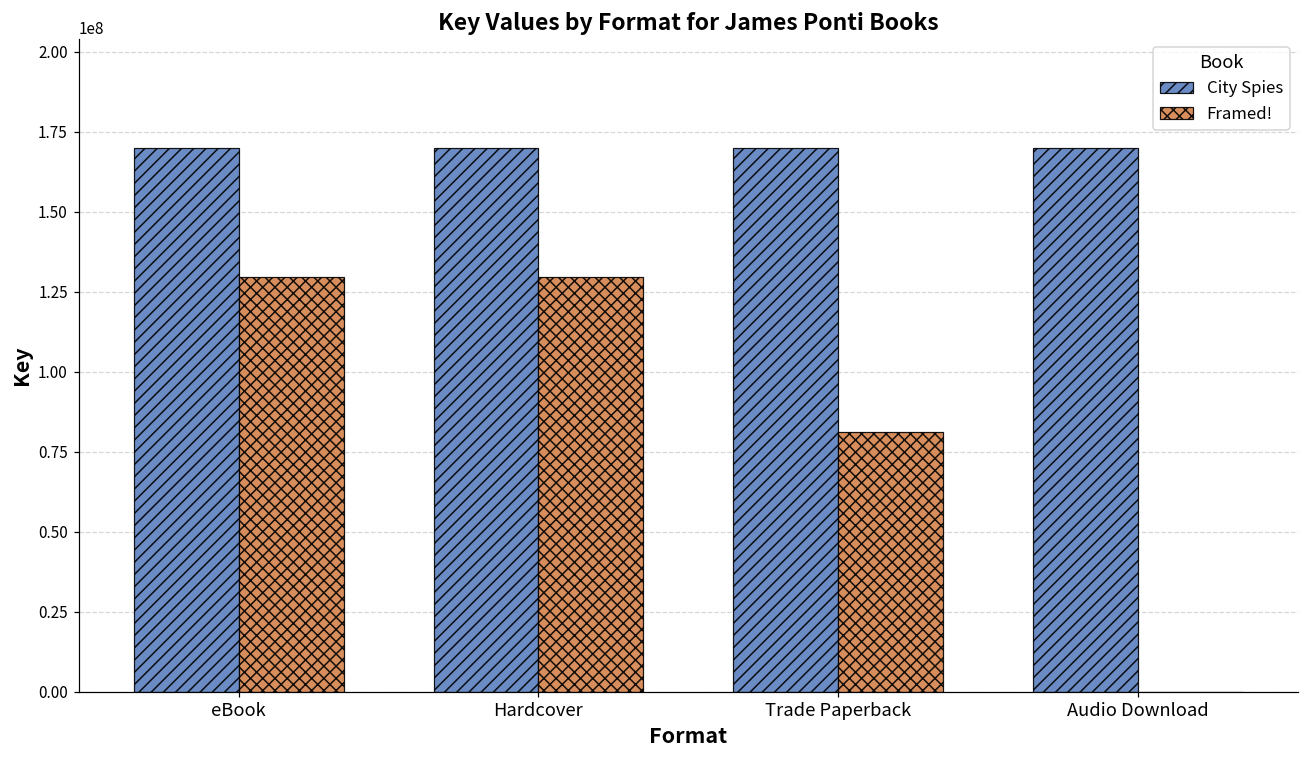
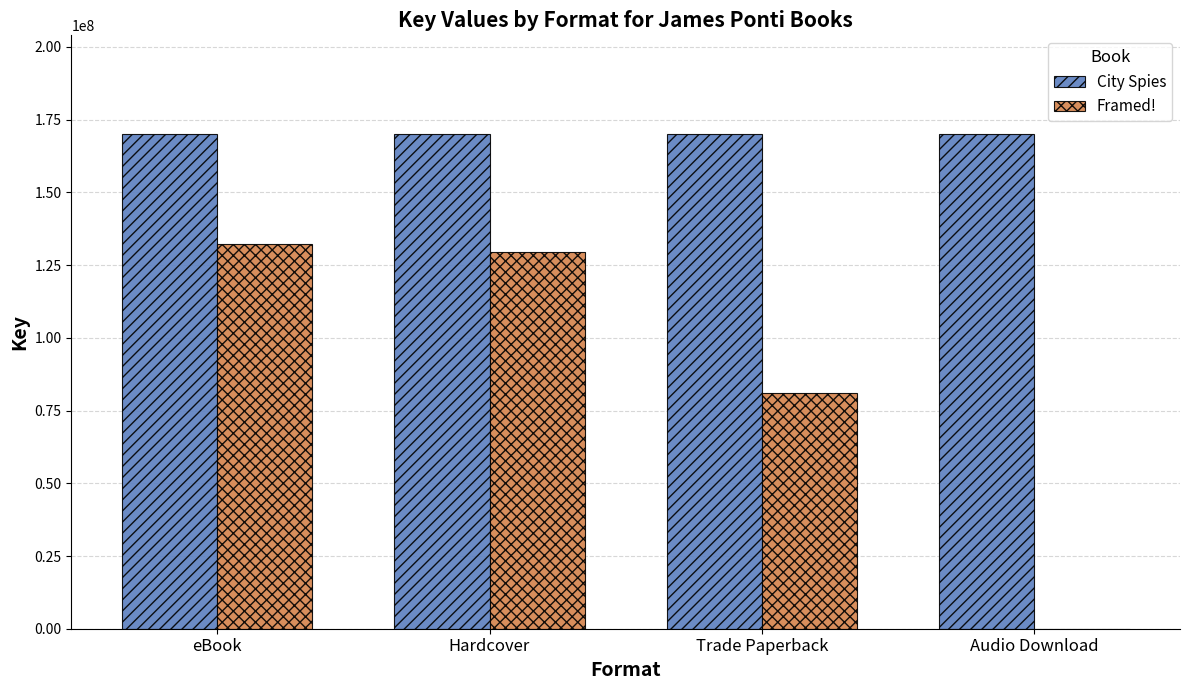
  {
    "City Spies": {
      "eBook": 170000000,
      "Hardcover": 170000000,
      "Trade Paperback": 170000000,
      "Audio Download": 170000000
    },
    "Framed!": {
-     "eBook": 130000000,
+     "eBook": 132000000,
      "Hardcover": 130000000,
      "Trade Paperback": 81000000,
      "Audio Download": 0
    }
  }
